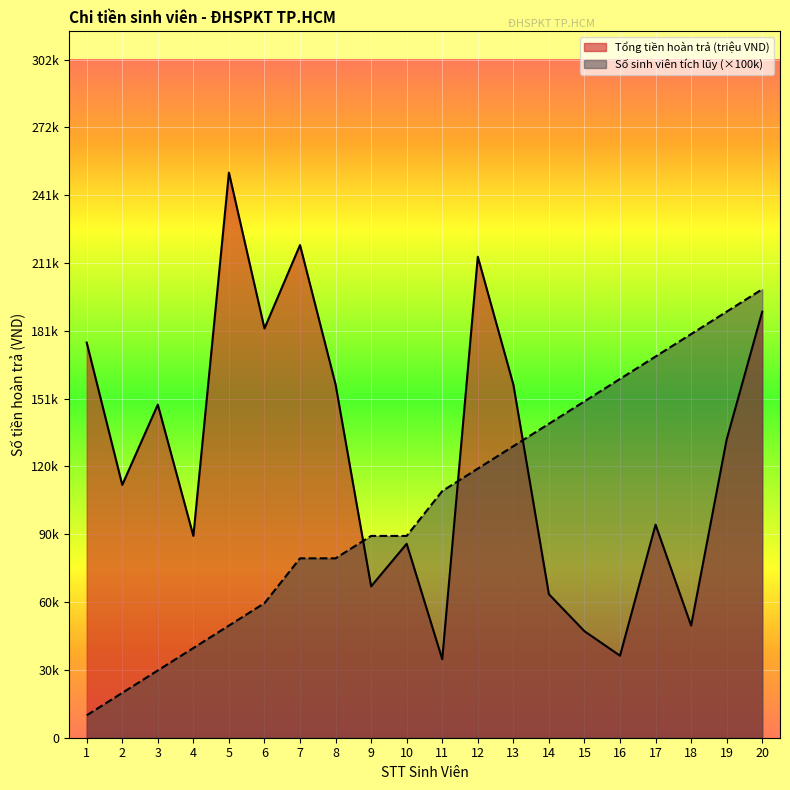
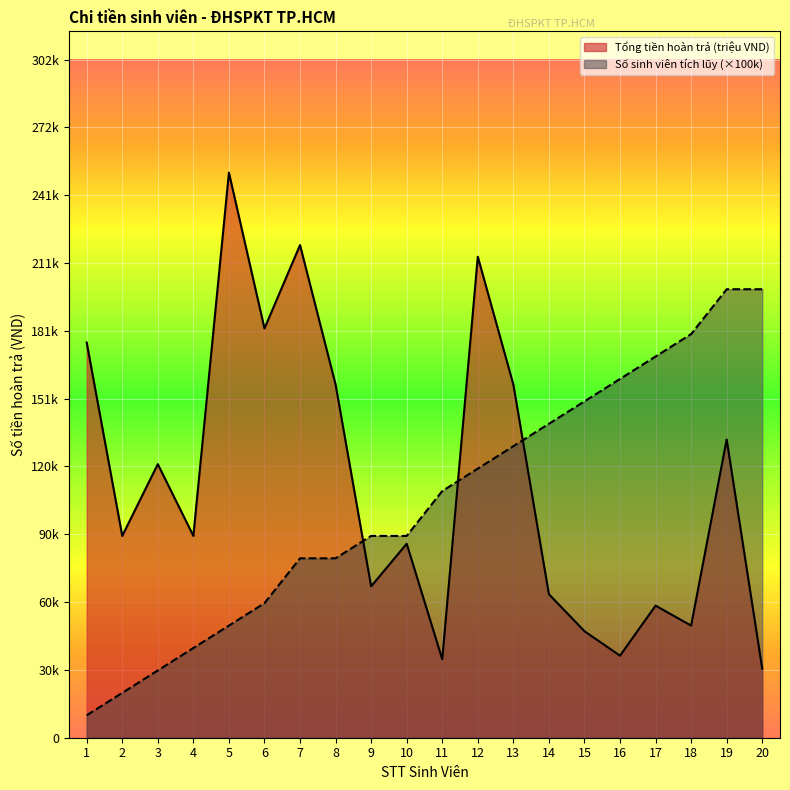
  {
    "Tổng tiền hoàn trả (triệu VND)": {
      "1": 176000,
-     "2": 113000,
-     "3": 148000,
+     "2": 90000,
+     "3": 122000,
      "4": 90000,
      "5": 252000,
      "6": 182000,
      "7": 219000,
      "8": 157000,
      "9": 67000,
      "10": 86000,
      "11": 35000,
      "12": 214000,
      "13": 157000,
      "14": 64000,
      "15": 47000,
      "16": 37000,
-     "17": 95000,
+     "17": 59000,
      "18": 50000,
      "19": 133000,
-     "20": 190000
+     "20": 31000
    },
    "Số sinh viên tích lũy (×100k)": {
      "1": 10000,
      "2": 20000,
      "3": 30000,
      "4": 40000,
      "5": 50000,
      "6": 60000,
      "7": 80000,
      "8": 80000,
      "9": 90000,
      "10": 90000,
      "11": 110000,
      "12": 120000,
      "13": 130000,
      "14": 140000,
      "15": 150000,
      "16": 160000,
      "17": 170000,
      "18": 180000,
-     "19": 190000,
+     "19": 200000,
      "20": 200000
    }
  }
